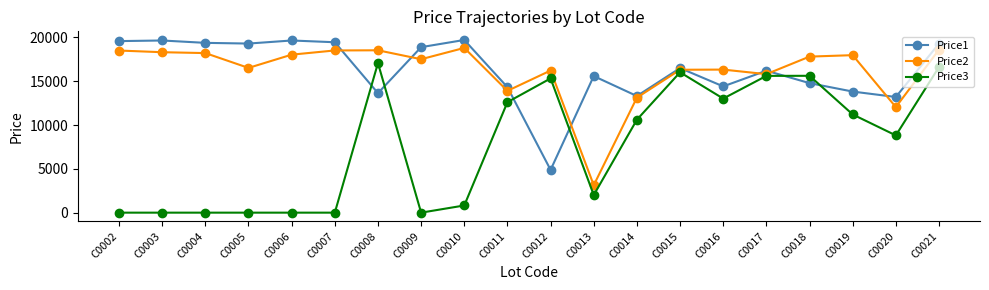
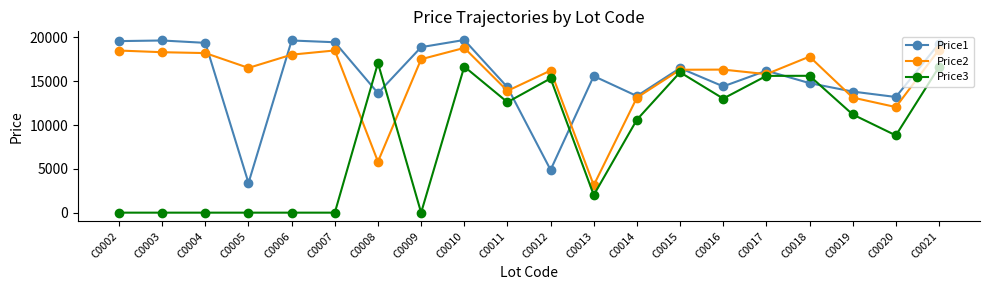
  {
    "Price1": {
      "C0002": 20000,
      "C0003": 20000,
      "C0004": 19000,
-     "C0005": 19000,
+     "C0005": 3000,
      "C0006": 20000,
      "C0007": 19000,
      "C0008": 14000,
      "C0009": 19000,
      "C0010": 20000,
      "C0011": 14000,
      "C0012": 5000,
      "C0013": 16000,
      "C0016": 14000,
      "C0017": 16000,
      "C0018": 15000,
      "C0019": 14000,
      "C0020": 13000
    },
    "Price2": {
      "C0002": 19000,
      "C0003": 18000,
      "C0004": 18000,
      "C0005": 17000,
      "C0006": 18000,
      "C0007": 19000,
-     "C0008": 19000,
+     "C0008": 6000,
      "C0009": 18000,
      "C0010": 19000,
      "C0011": 14000,
      "C0012": 16000,
      "C0013": 3000,
      "C0016": 16000,
      "C0018": 18000,
-     "C0019": 18000,
+     "C0019": 13000,
      "C0020": 12000
    },
    "Price3": {
      "C0002": 0,
      "C0003": 0,
      "C0004": 0,
      "C0005": 0,
      "C0006": 0,
      "C0007": 0,
      "C0008": 17000,
      "C0009": 0,
-     "C0010": 1000,
+     "C0010": 17000,
      "C0011": 13000,
      "C0012": 15000,
      "C0013": 2000,
      "C0014": 11000,
      "C0016": 13000,
      "C0018": 16000,
      "C0019": 11000,
      "C0020": 9000
    }
  }
